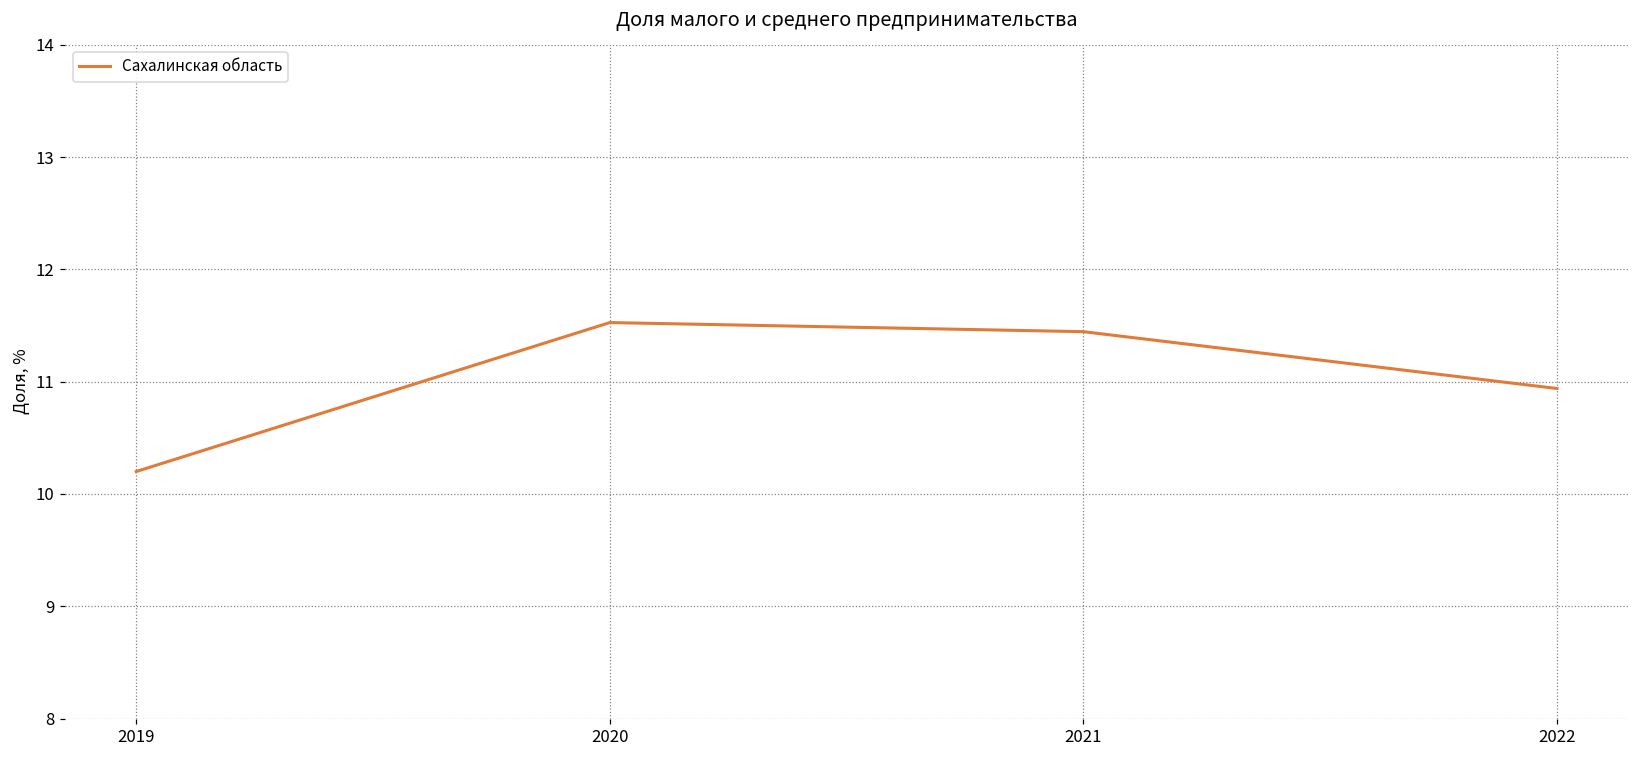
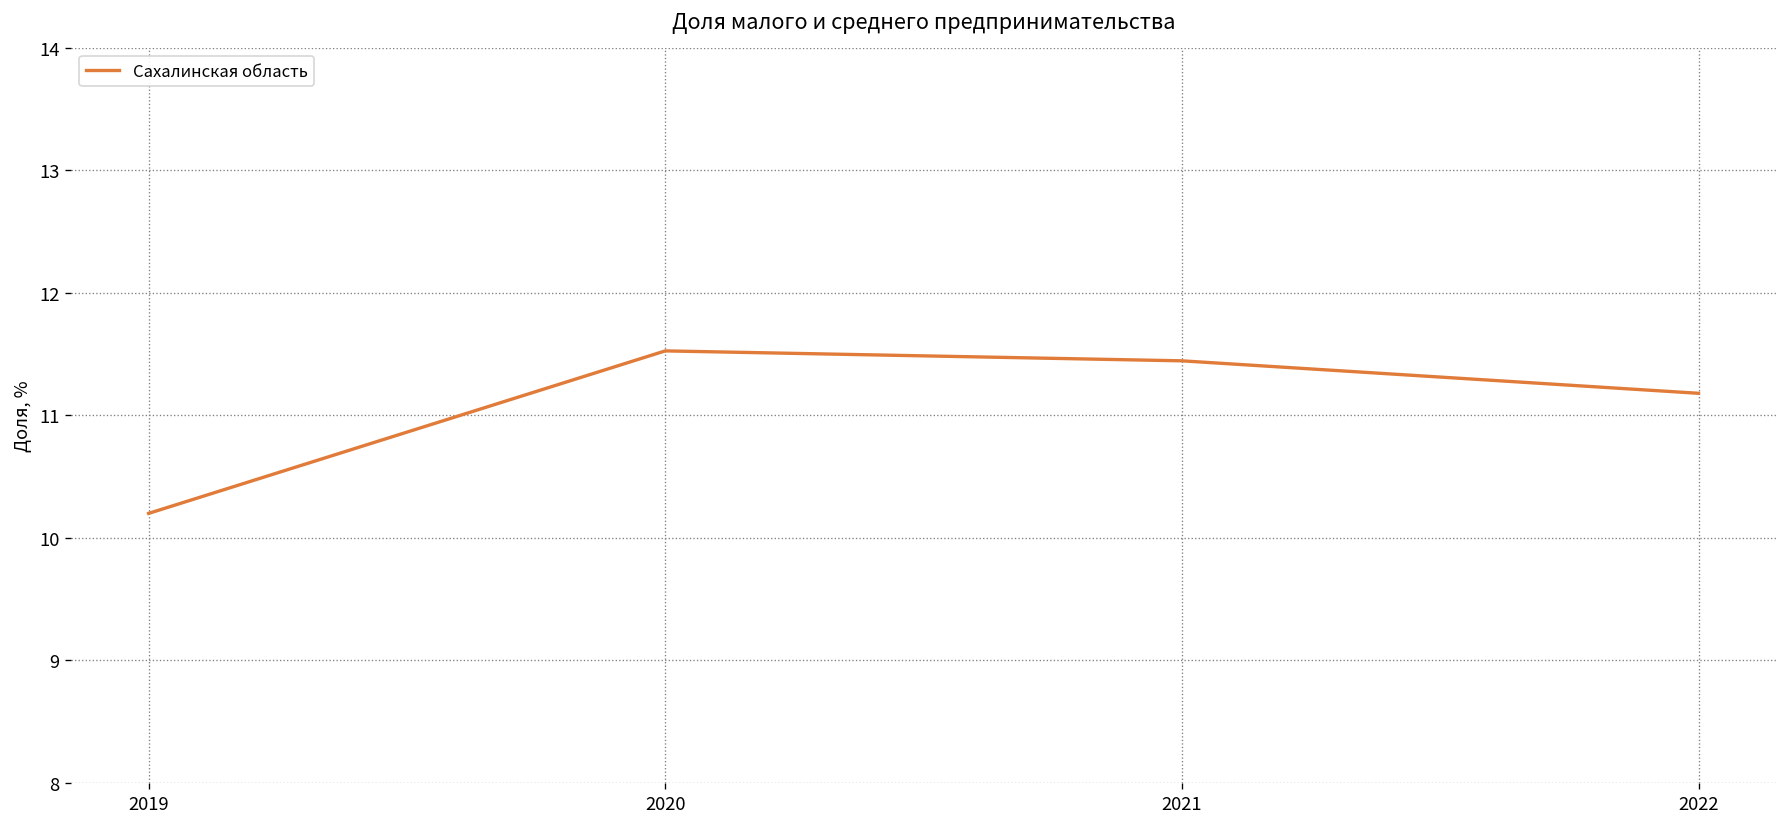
  {
    "2019": 10.20,
    "2020": 11.53,
    "2021": 11.45,
-   "2022": 10.94
+   "2022": 11.18
  }
